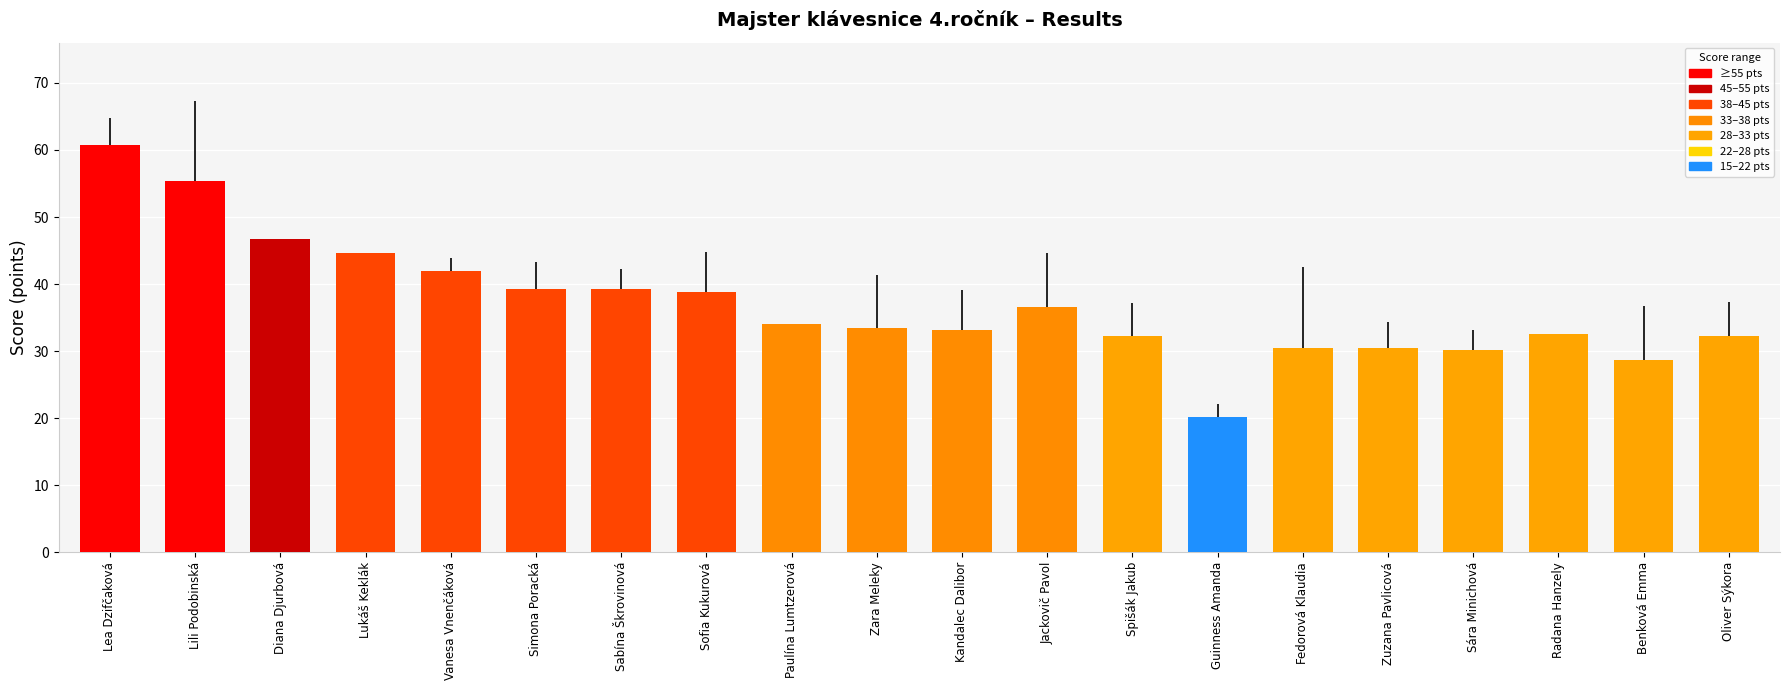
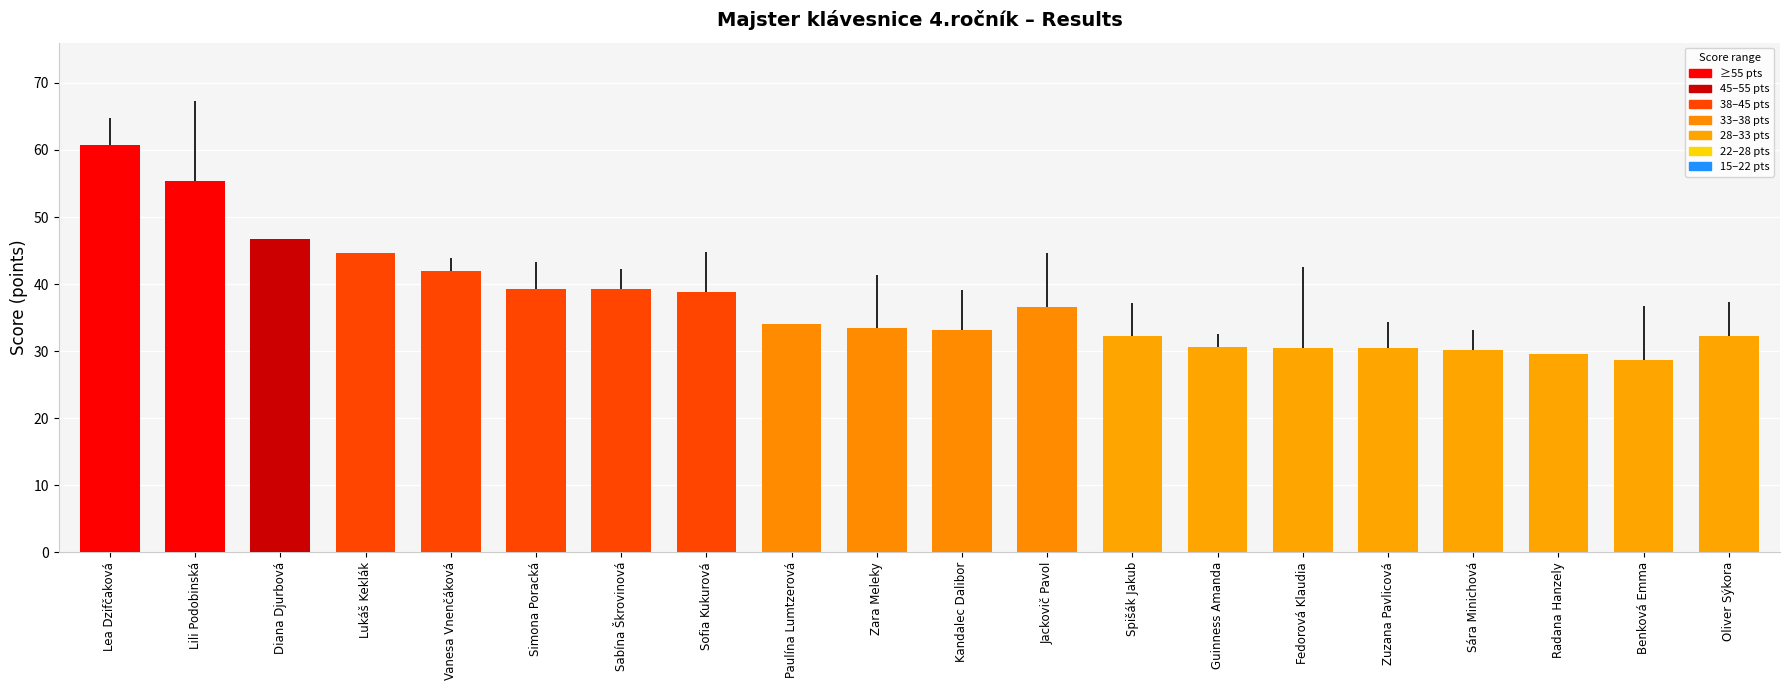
  {
    "Lea Dzifčaková": 61,
    "Lili Podobinská": 55,
    "Diana Djurbová": 47,
    "Lukáš Keklák": 45,
    "Vanesa Vnenčáková": 42,
    "Simona Poracká": 39,
    "Sabína Škrovinová": 39,
    "Sofia Kukurová": 39,
    "Paulína Lumtzerová": 34,
    "Zara Meleky": 33,
    "Kandalec Dalibor": 33,
    "Jackovič Pavol": 37,
    "Spišák Jakub": 32,
-   "Guinness Amanda": 20,
+   "Guinness Amanda": 31,
    "Fedorová Klaudia": 31,
    "Zuzana Pavlicová": 30,
    "Sára Minichová": 30,
-   "Radana Hanzely": 33,
+   "Radana Hanzely": 30,
    "Benková Emma": 29,
    "Oliver Sýkora": 32
  }
